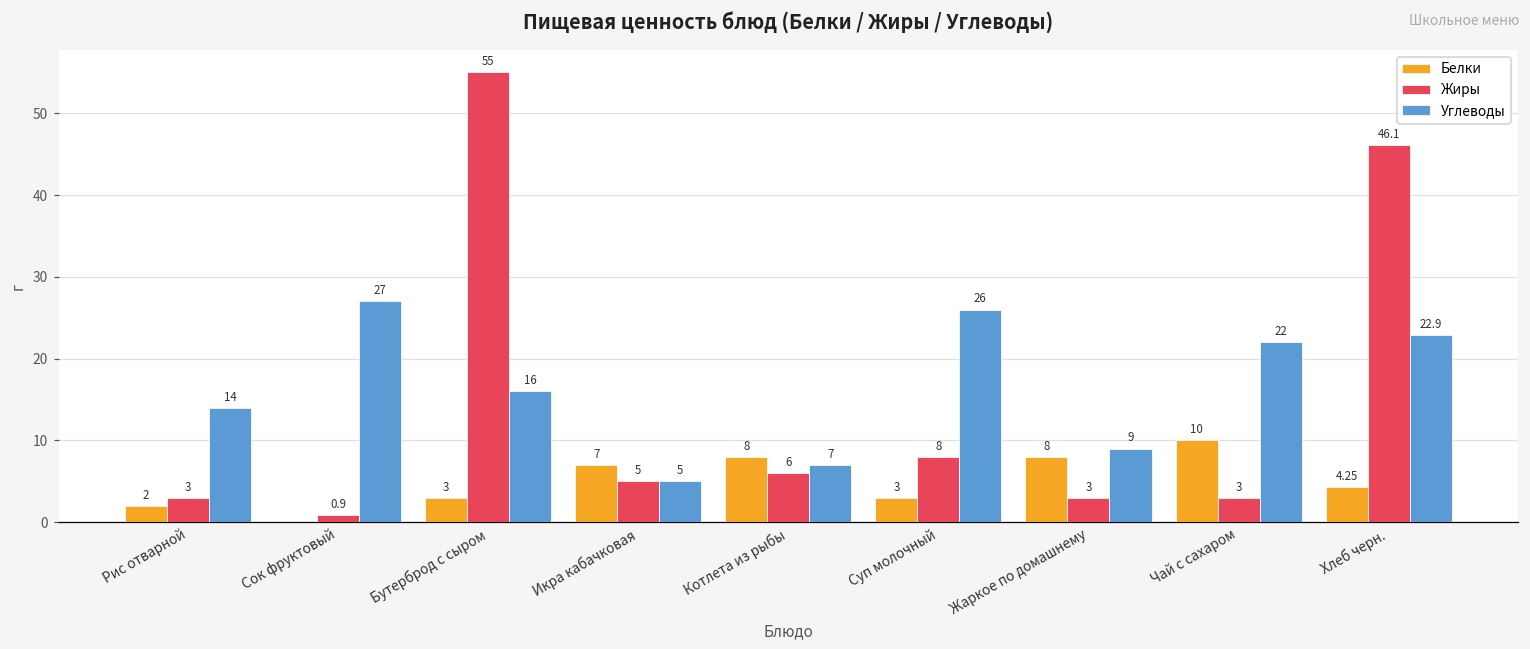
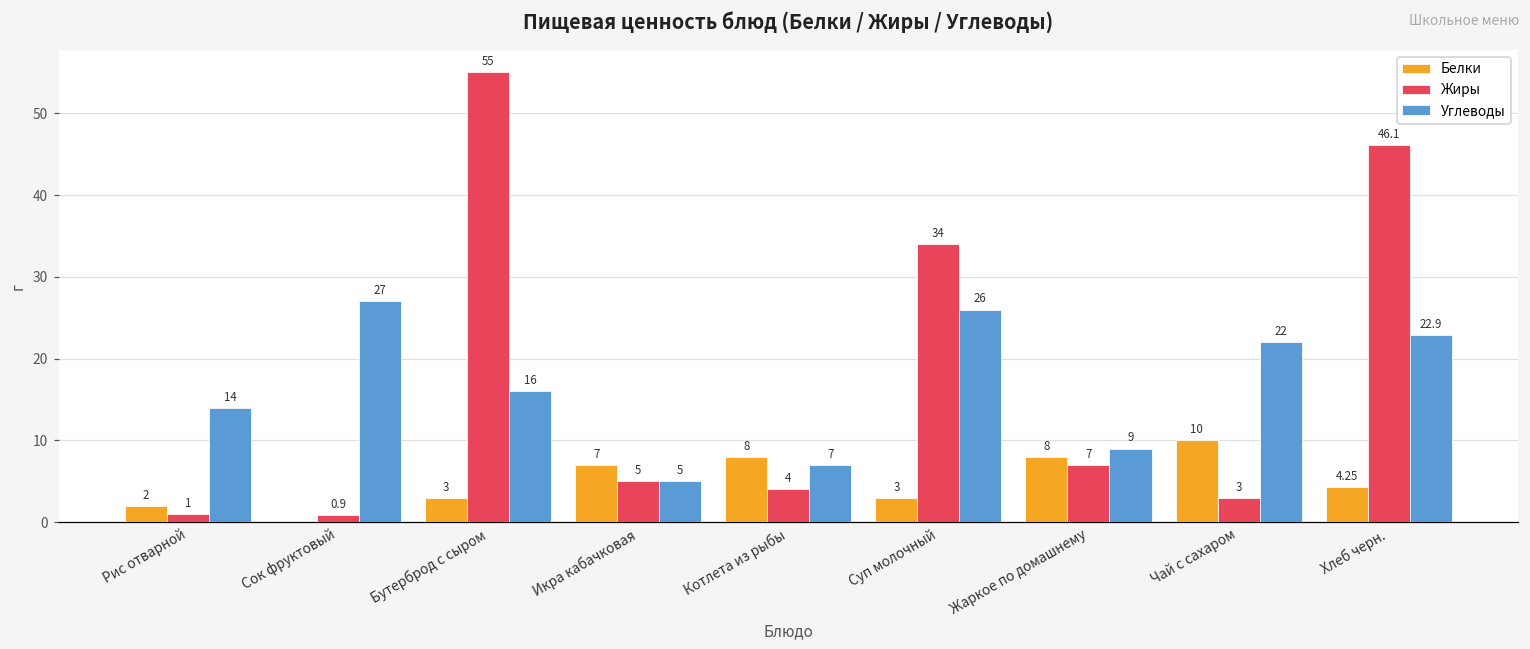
  {
    "Белки": {
      "Рис отварной": 2,
      "Бутерброд с сыром": 3,
      "Икра кабачковая": 7,
      "Котлета из рыбы": 8,
      "Суп молочный": 3,
      "Жаркое по домашнему": 8,
      "Чай с сахаром": 10,
      "Хлеб черн.": 4.25
    },
    "Жиры": {
-     "Рис отварной": 3,
+     "Рис отварной": 1,
      "Сок фруктовый": 0.9,
      "Бутерброд с сыром": 55,
      "Икра кабачковая": 5,
-     "Котлета из рыбы": 6,
-     "Суп молочный": 8,
-     "Жаркое по домашнему": 3,
+     "Котлета из рыбы": 4,
+     "Суп молочный": 34,
+     "Жаркое по домашнему": 7,
      "Чай с сахаром": 3,
      "Хлеб черн.": 46.1
    },
    "Углеводы": {
      "Рис отварной": 14,
      "Сок фруктовый": 27,
      "Бутерброд с сыром": 16,
      "Икра кабачковая": 5,
      "Котлета из рыбы": 7,
      "Суп молочный": 26,
      "Жаркое по домашнему": 9,
      "Чай с сахаром": 22,
      "Хлеб черн.": 22.9
    }
  }
